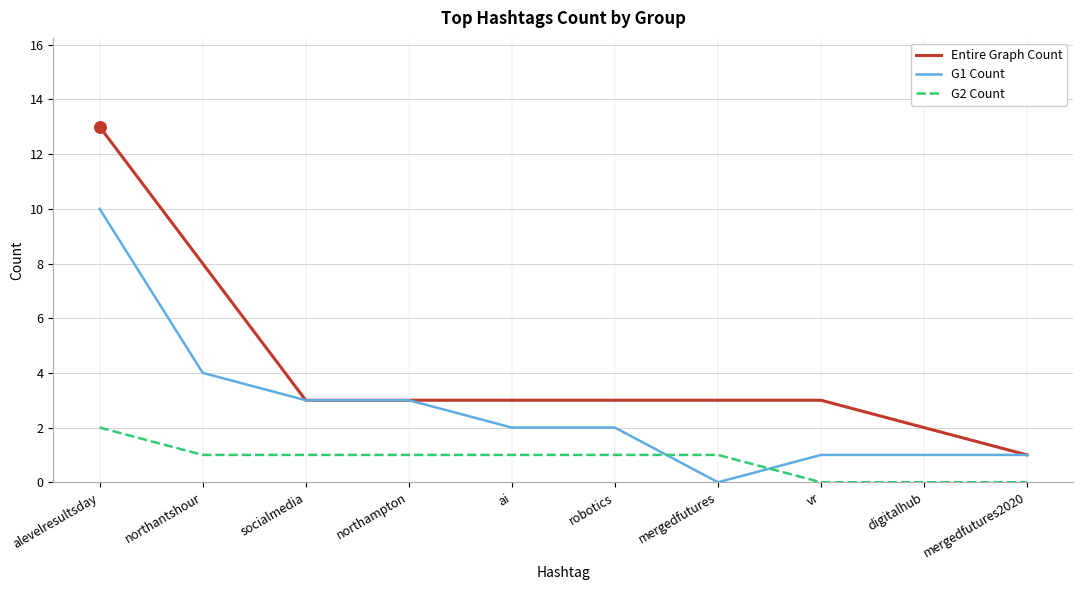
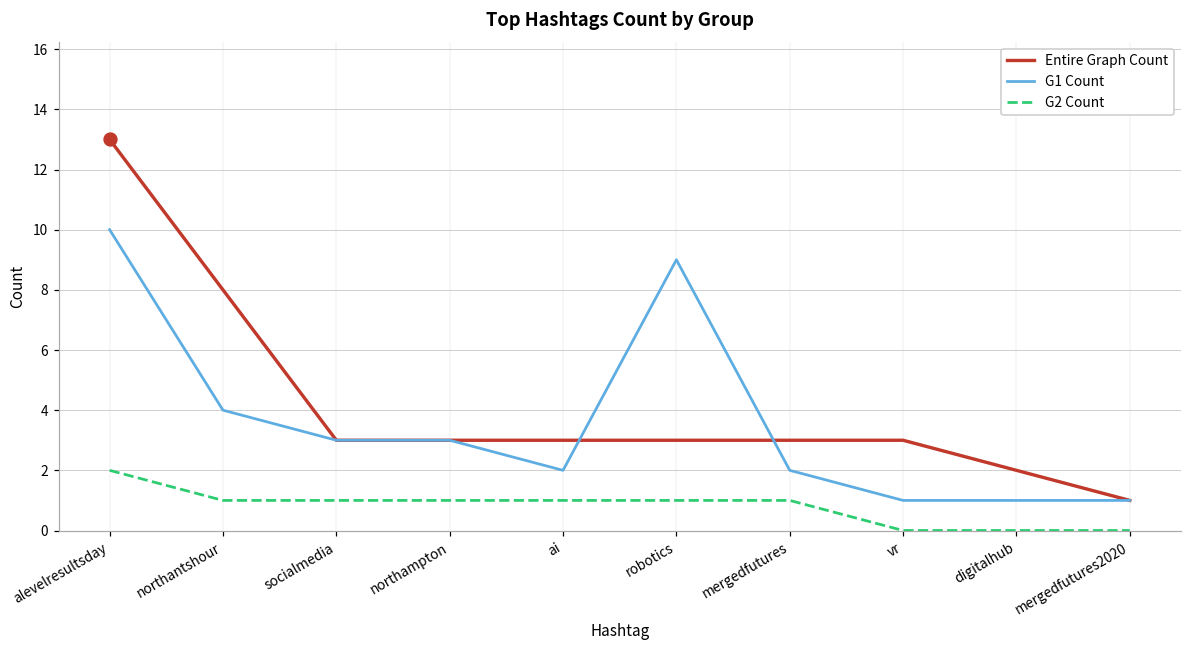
  {
    "G1 Count": {
      "alevelresultsday": 10,
      "northantshour": 4,
      "ai": 2,
-     "robotics": 2,
-     "mergedfutures": 0,
+     "robotics": 9,
+     "mergedfutures": 2,
      "vr": 1,
      "digitalhub": 1
    },
    "G2 Count": {
      "alevelresultsday": 2,
      "northantshour": 1,
      "socialmedia": 1,
      "northampton": 1,
      "ai": 1,
      "robotics": 1,
      "mergedfutures": 1,
      "vr": 0,
      "digitalhub": 0,
      "mergedfutures2020": 0
    }
  }
